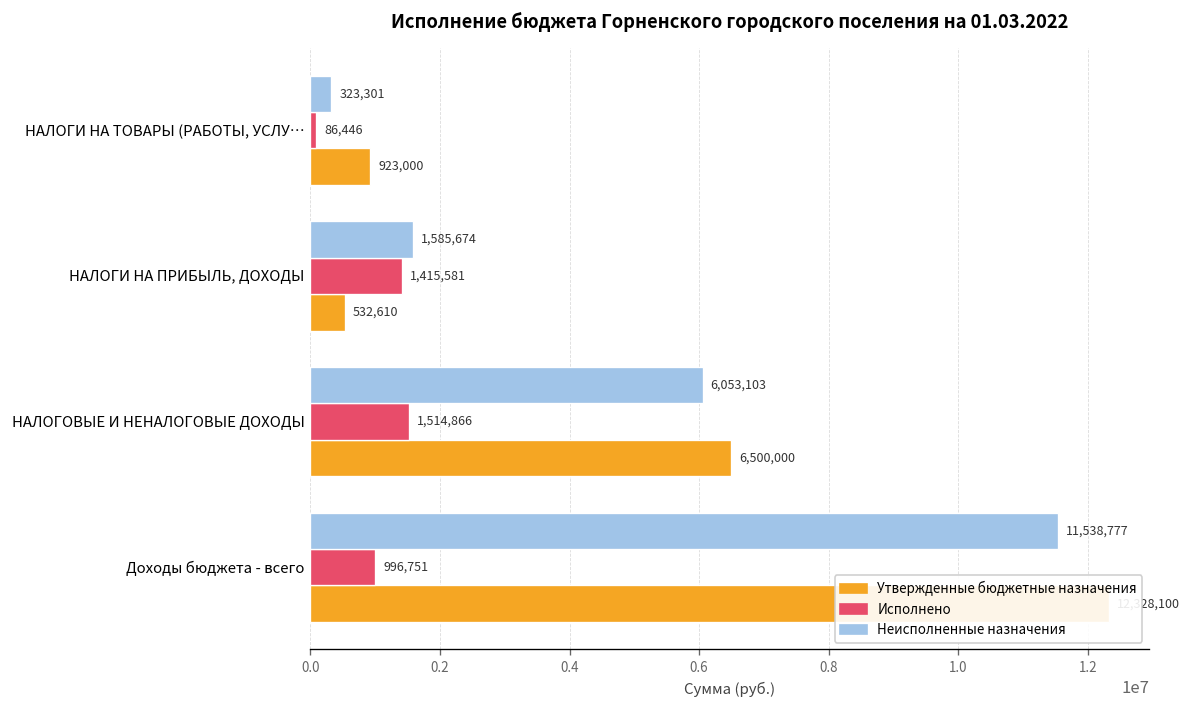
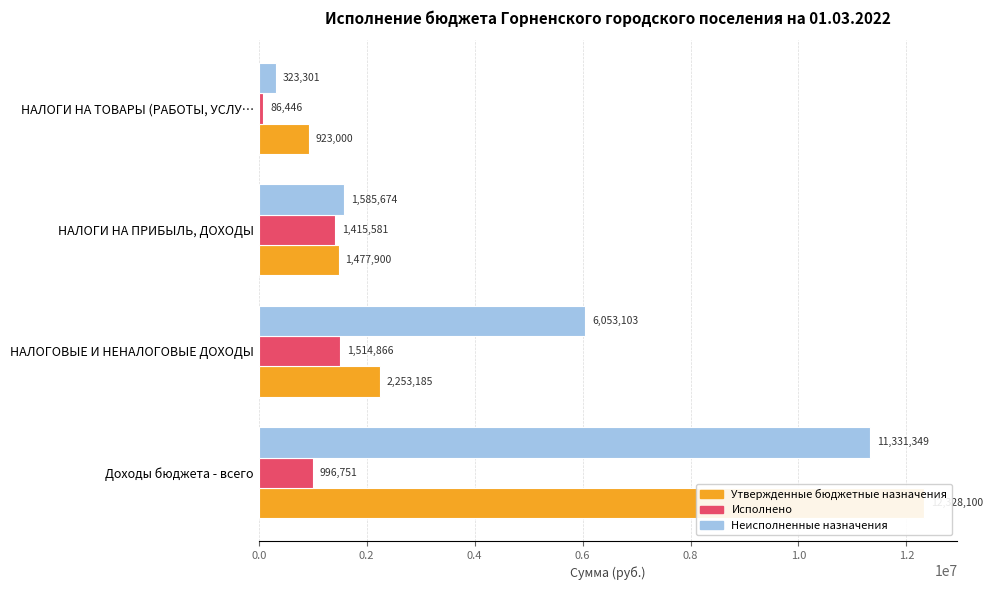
  {
    "Утвержденные бюджетные назначения": {
      "НАЛОГИ НА ТОВАРЫ (РАБОТЫ, УСЛУ…": "923,000",
-     "НАЛОГИ НА ПРИБЫЛЬ, ДОХОДЫ": "532,610",
-     "НАЛОГОВЫЕ И НЕНАЛОГОВЫЕ ДОХОДЫ": "6,500,000"
+     "НАЛОГИ НА ПРИБЫЛЬ, ДОХОДЫ": "1,477,900",
+     "НАЛОГОВЫЕ И НЕНАЛОГОВЫЕ ДОХОДЫ": "2,253,185"
    },
    "Исполнено": {
      "НАЛОГИ НА ТОВАРЫ (РАБОТЫ, УСЛУ…": "86,446",
      "НАЛОГИ НА ПРИБЫЛЬ, ДОХОДЫ": "1,415,581",
      "НАЛОГОВЫЕ И НЕНАЛОГОВЫЕ ДОХОДЫ": "1,514,866",
      "Доходы бюджета - всего": "996,751"
    },
    "Неисполненные назначения": {
      "НАЛОГИ НА ТОВАРЫ (РАБОТЫ, УСЛУ…": "323,301",
      "НАЛОГИ НА ПРИБЫЛЬ, ДОХОДЫ": "1,585,674",
      "НАЛОГОВЫЕ И НЕНАЛОГОВЫЕ ДОХОДЫ": "6,053,103",
-     "Доходы бюджета - всего": "11,538,777"
+     "Доходы бюджета - всего": "11,331,349"
    }
  }
